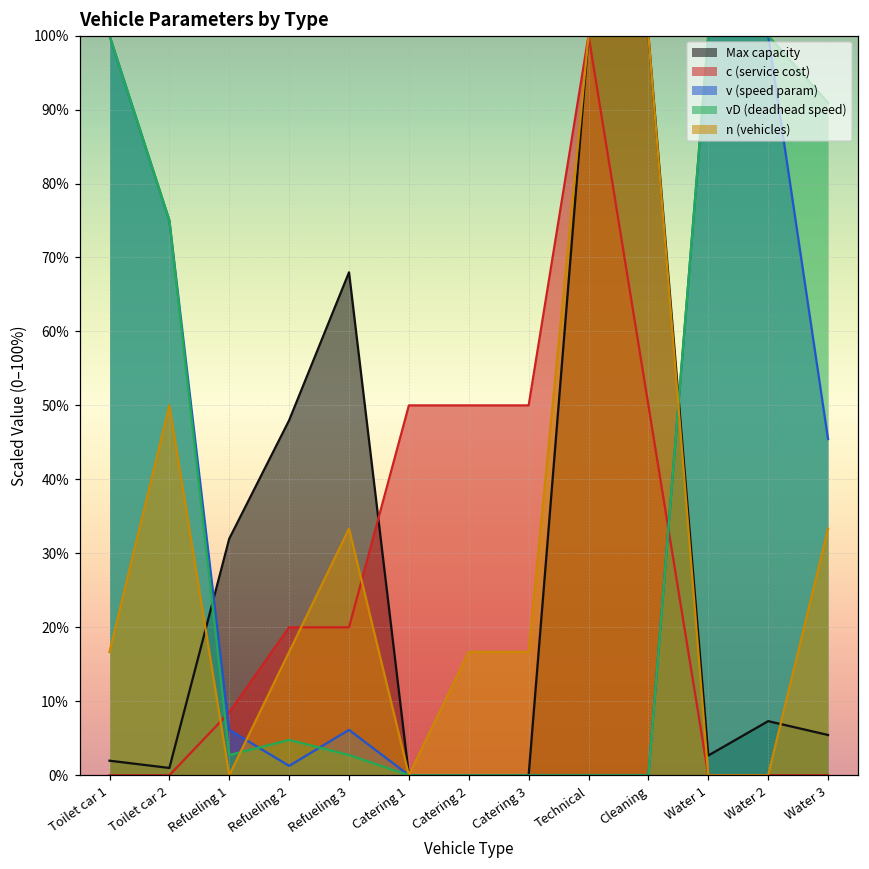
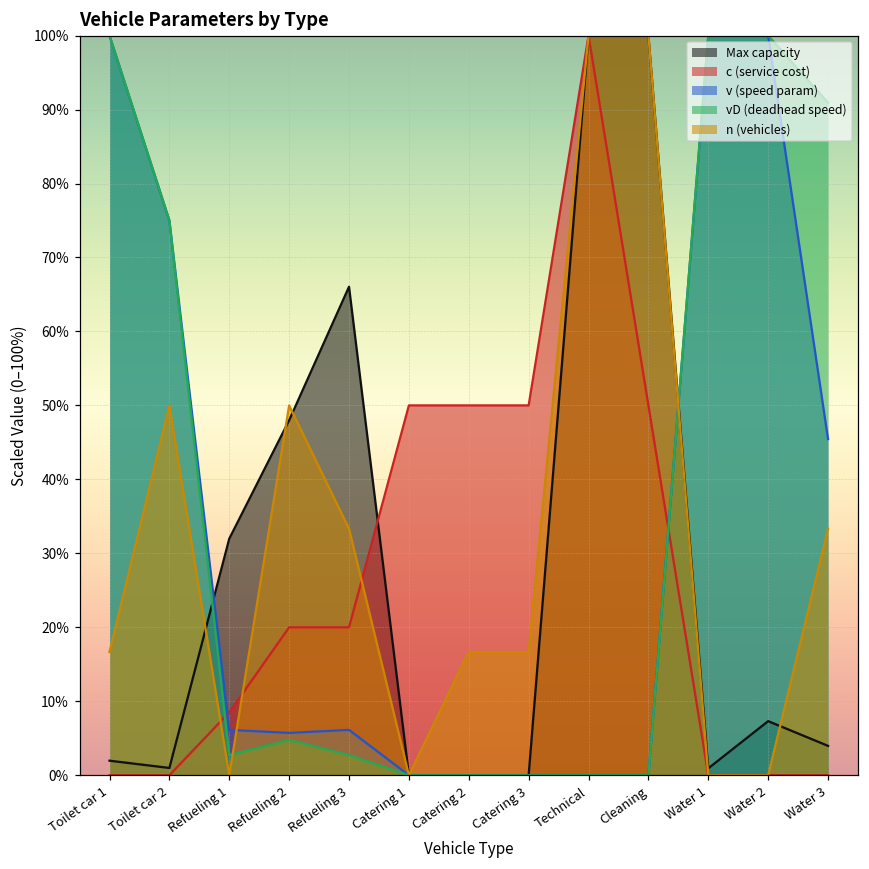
  {
    "Max capacity": {
      "Toilet car 1": "2%",
      "Toilet car 2": "1%",
      "Refueling 1": "32%",
      "Refueling 2": "48%",
-     "Refueling 3": "68%",
-     "Water 1": "3%",
+     "Refueling 3": "66%",
+     "Water 1": "1%",
      "Water 2": "7%",
-     "Water 3": "5%"
+     "Water 3": "4%"
    },
    "c (service cost)": {
      "Toilet car 1": "0%",
      "Toilet car 2": "0%",
      "Refueling 1": "9%",
      "Refueling 2": "20%",
      "Refueling 3": "20%",
      "Catering 1": "50%",
      "Catering 2": "50%",
      "Catering 3": "50%",
      "Cleaning": "50%",
      "Water 3": "0%"
    },
    "v (speed param)": {
      "Refueling 1": "6%",
-     "Refueling 2": "1%",
+     "Refueling 2": "6%",
      "Refueling 3": "6%",
      "Water 3": "45%"
    },
    "vD (deadhead speed)": {
      "Refueling 1": "3%",
      "Refueling 2": "5%",
      "Refueling 3": "3%"
    },
    "n (vehicles)": {
      "Toilet car 1": "17%",
      "Toilet car 2": "50%",
      "Refueling 1": "0%",
-     "Refueling 2": "17%",
+     "Refueling 2": "50%",
      "Refueling 3": "33%",
      "Catering 2": "17%",
      "Catering 3": "17%",
      "Water 3": "33%"
    }
  }
